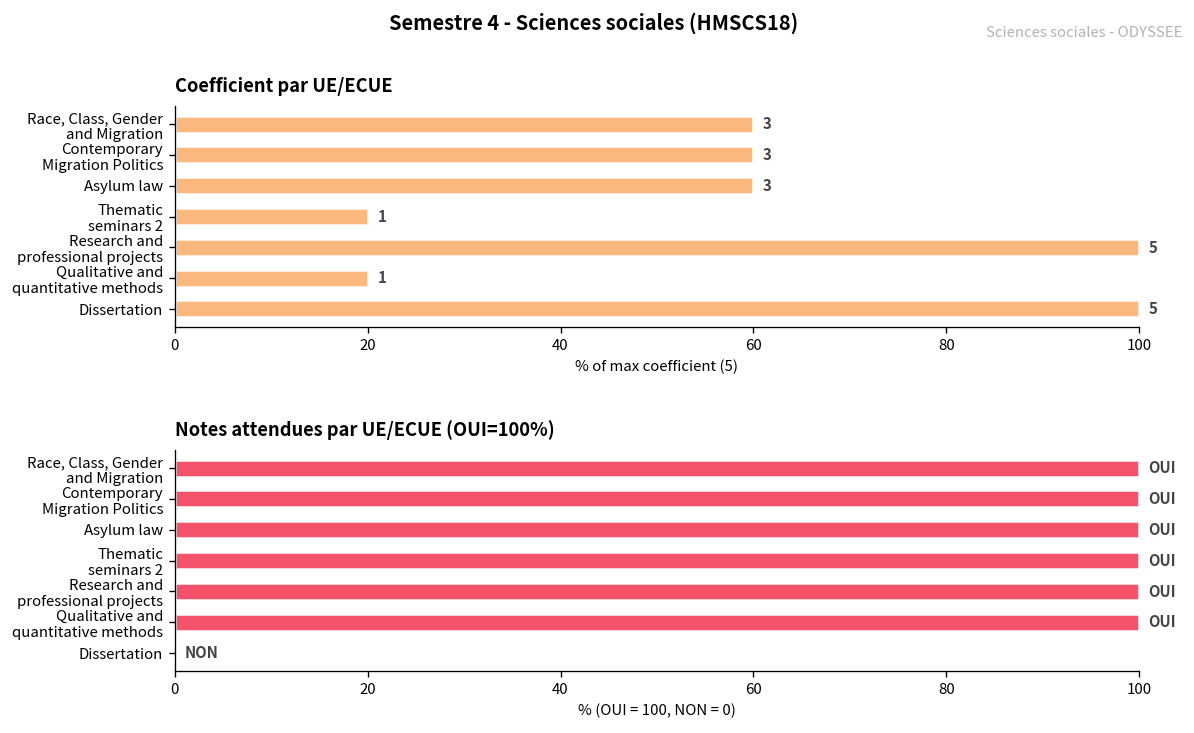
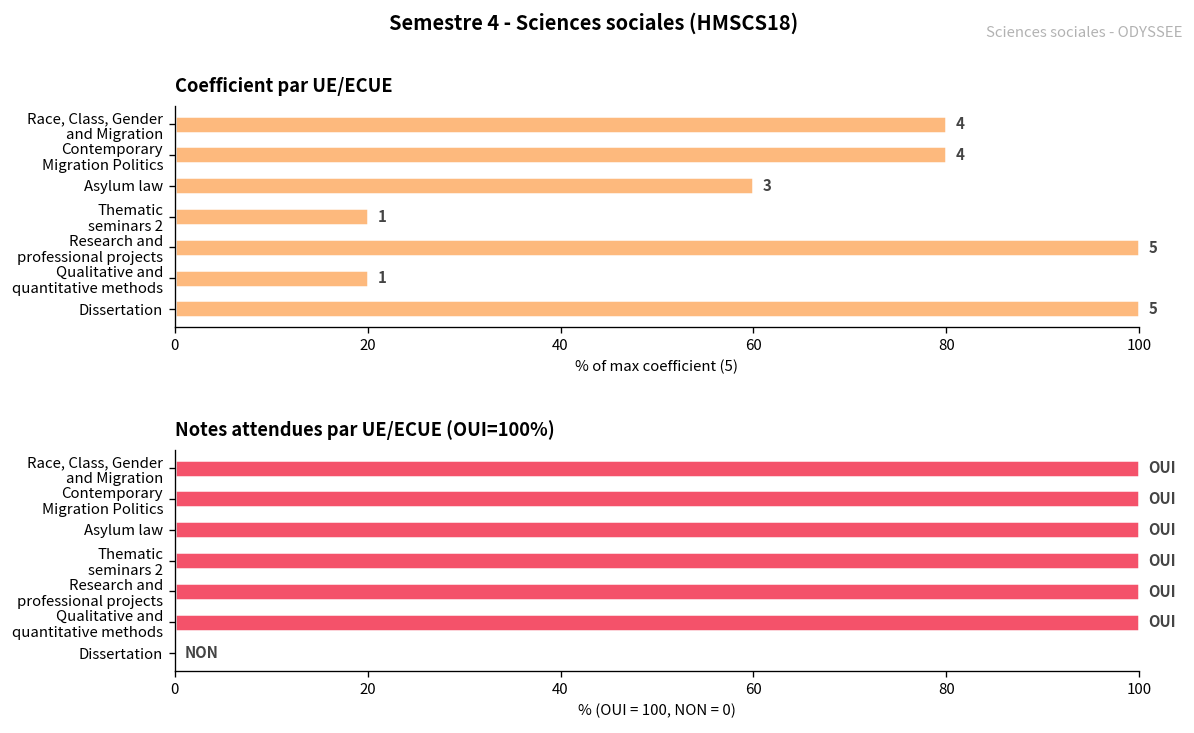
  {
    "Coefficient par UE/ECUE": {
-     "Race, Class, Gender and Migration": 3,
-     "Contemporary Migration Politics": 3
+     "Race, Class, Gender and Migration": 4,
+     "Contemporary Migration Politics": 4
    },
    "Notes attendues par UE/ECUE (OUI=100%)": {
      "Race, Class, Gender and Migration": 100,
      "Contemporary Migration Politics": 100,
      "Asylum law": 100,
      "Thematic seminars 2": 100,
      "Research and professional projects": 100,
      "Qualitative and quantitative methods": 100,
      "Dissertation": 0
    }
  }
